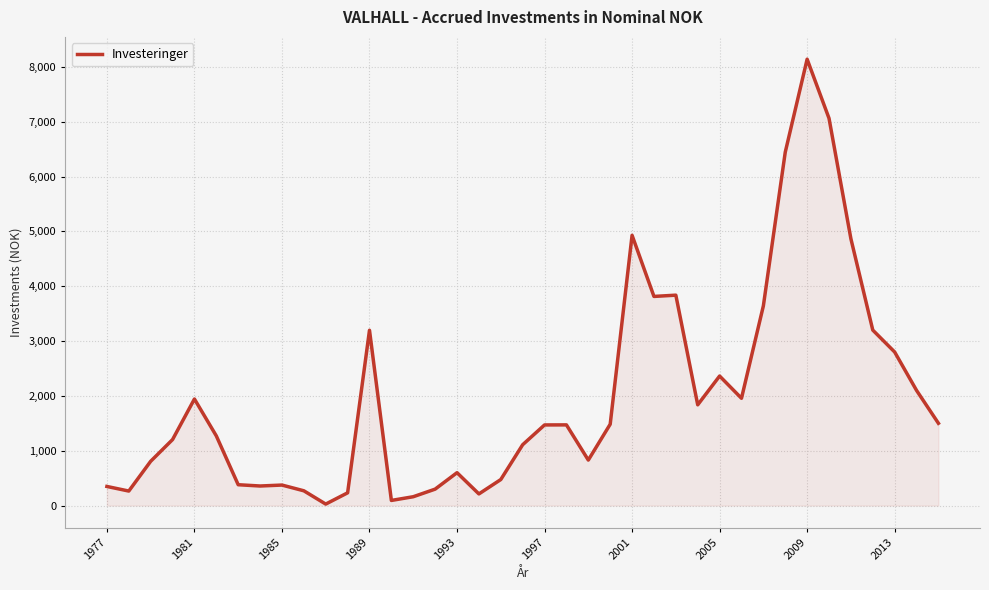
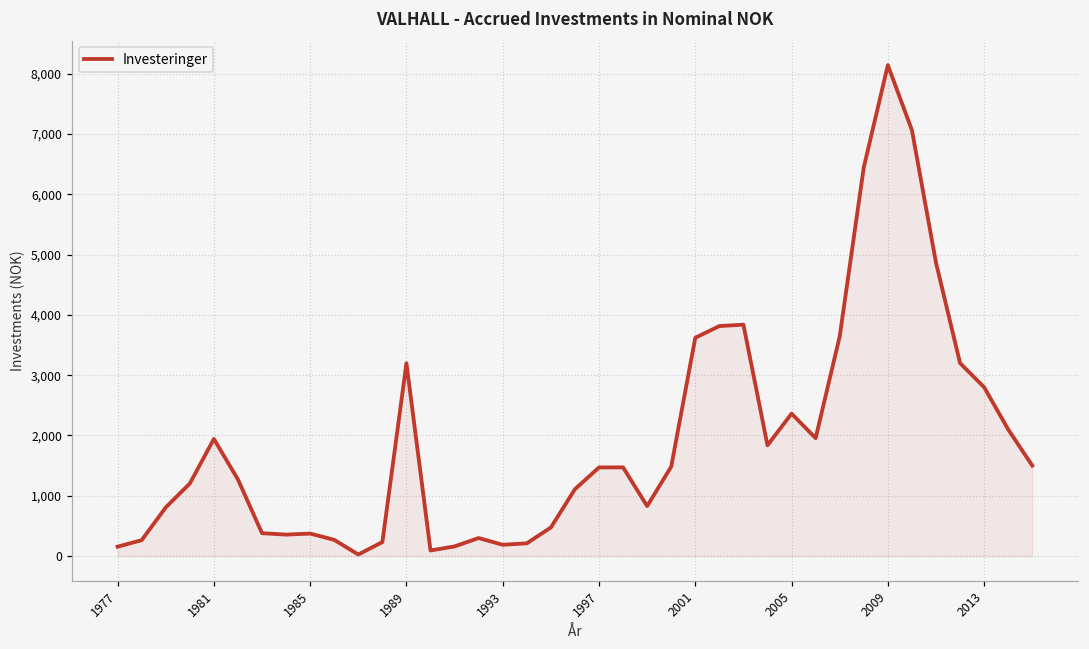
  {
-   "1977": "300",
+   "1977": "200",
    "1981": "1,900",
    "1985": "400",
    "1989": "3,200",
-   "1993": "600",
+   "1993": "200",
    "1997": "1,500",
-   "2001": "4,900",
+   "2001": "3,600",
    "2005": "2,400",
    "2009": "8,100",
    "2013": "2,800"
  }
